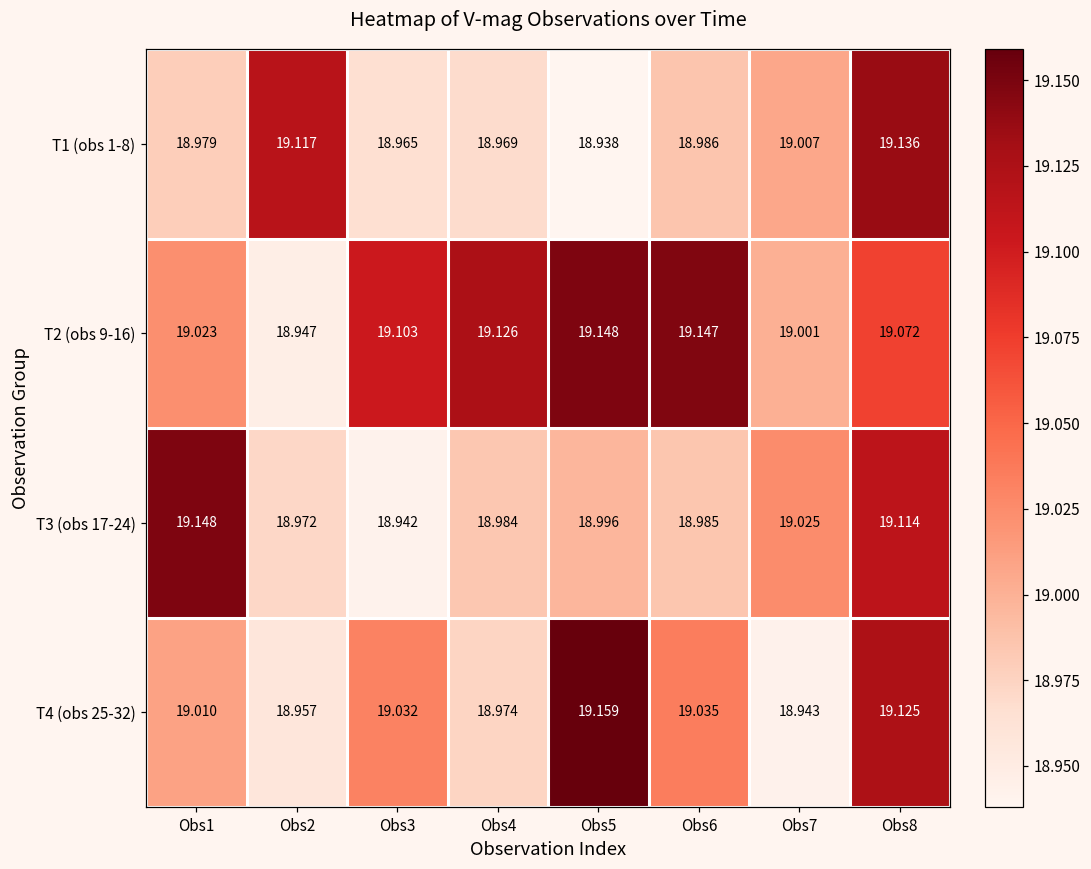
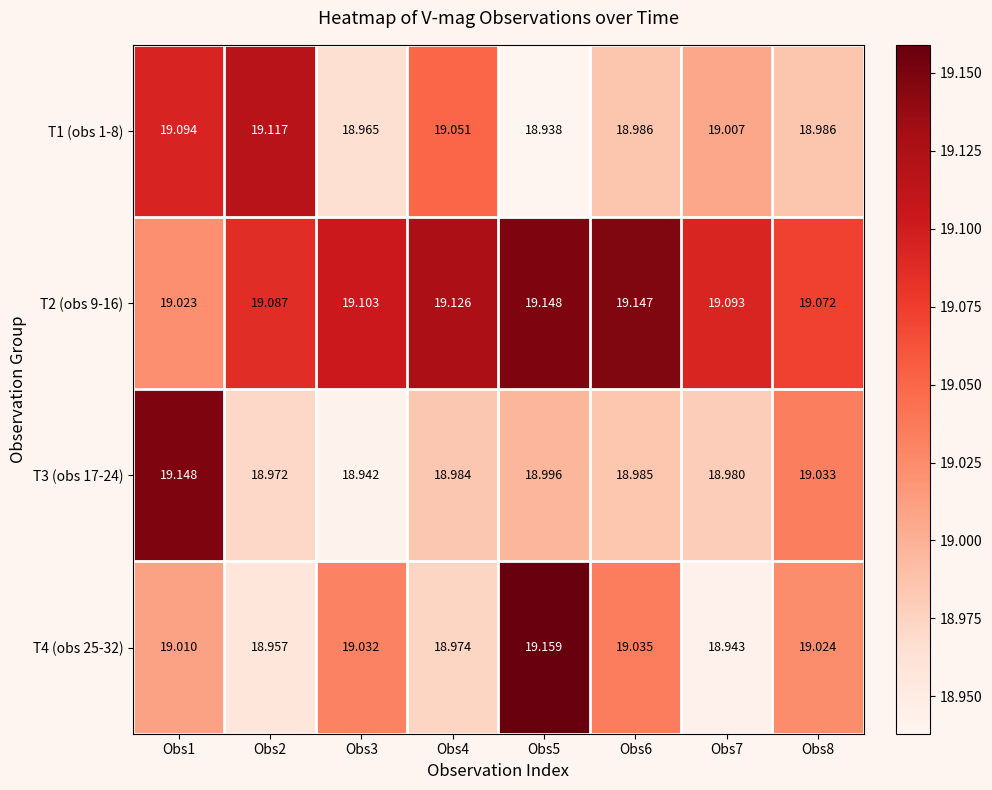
  {
    "T1 (obs 1-8)": {
-     "Obs1": 18.979,
+     "Obs1": 19.094,
      "Obs2": 19.117,
      "Obs3": 18.965,
-     "Obs4": 18.969,
+     "Obs4": 19.051,
      "Obs5": 18.938,
      "Obs6": 18.986,
      "Obs7": 19.007,
-     "Obs8": 19.136
+     "Obs8": 18.986
    },
    "T2 (obs 9-16)": {
      "Obs1": 19.023,
-     "Obs2": 18.947,
+     "Obs2": 19.087,
      "Obs3": 19.103,
      "Obs4": 19.126,
      "Obs5": 19.148,
      "Obs6": 19.147,
-     "Obs7": 19.001,
+     "Obs7": 19.093,
      "Obs8": 19.072
    },
    "T3 (obs 17-24)": {
      "Obs1": 19.148,
      "Obs2": 18.972,
      "Obs3": 18.942,
      "Obs4": 18.984,
      "Obs5": 18.996,
      "Obs6": 18.985,
-     "Obs7": 19.025,
-     "Obs8": 19.114
+     "Obs7": 18.980,
+     "Obs8": 19.033
    },
    "T4 (obs 25-32)": {
      "Obs1": 19.010,
      "Obs2": 18.957,
      "Obs3": 19.032,
      "Obs4": 18.974,
      "Obs5": 19.159,
      "Obs6": 19.035,
      "Obs7": 18.943,
-     "Obs8": 19.125
+     "Obs8": 19.024
    }
  }
